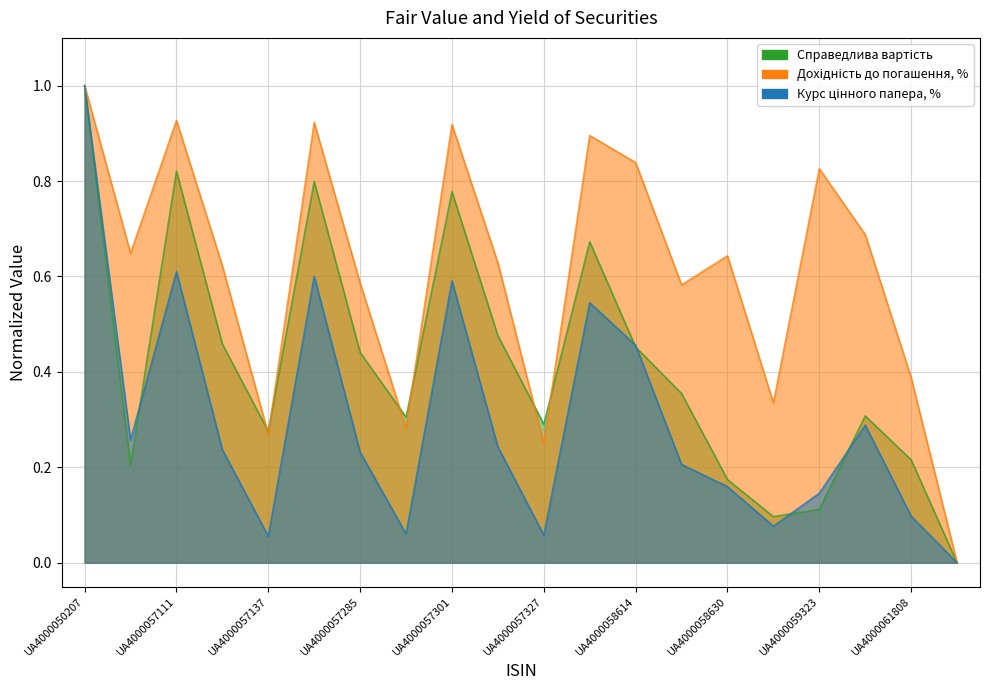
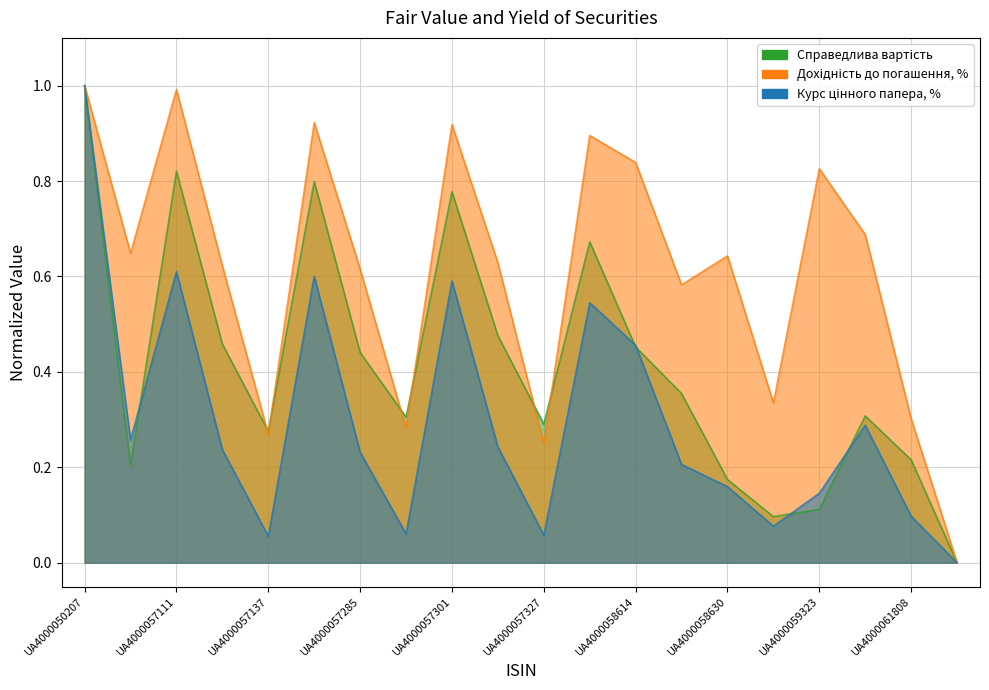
  {
    "Дохідність до погашення, %": {
-     "UA4000057111": 0.93,
+     "UA4000057111": 0.99,
      "UA4000057137": 0.27,
-     "UA4000057285": 0.59,
+     "UA4000057285": 0.62,
      "UA4000057301": 0.92,
      "UA4000057327": 0.25,
      "UA4000058614": 0.84,
      "UA4000058630": 0.64,
      "UA4000059323": 0.83,
-     "UA4000061808": 0.39
+     "UA4000061808": 0.30
    }
  }
